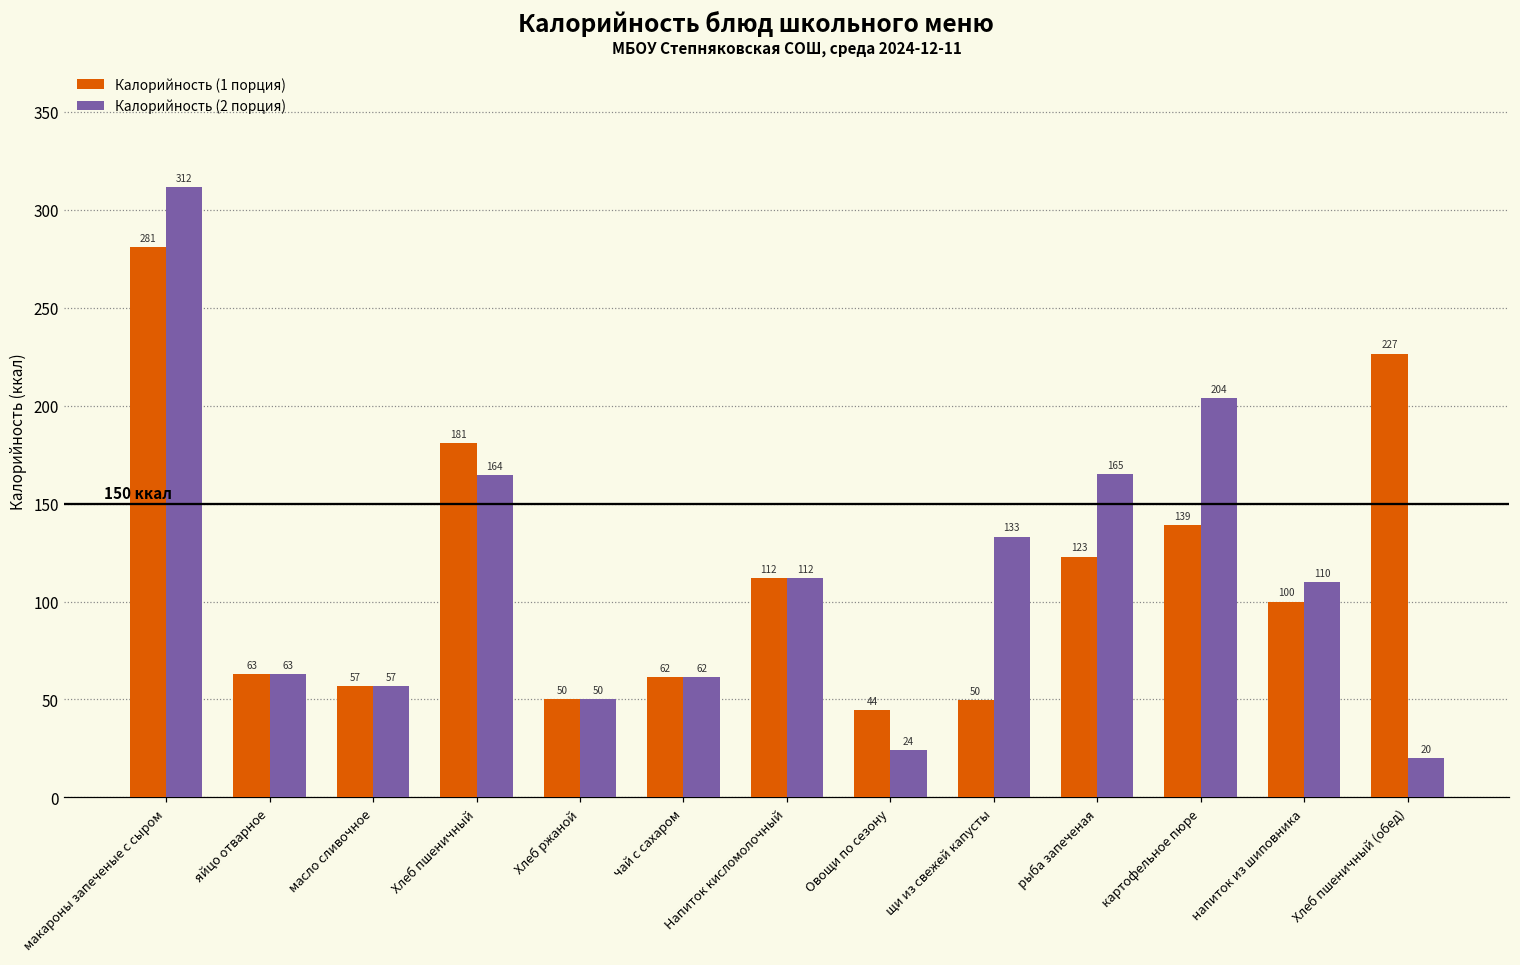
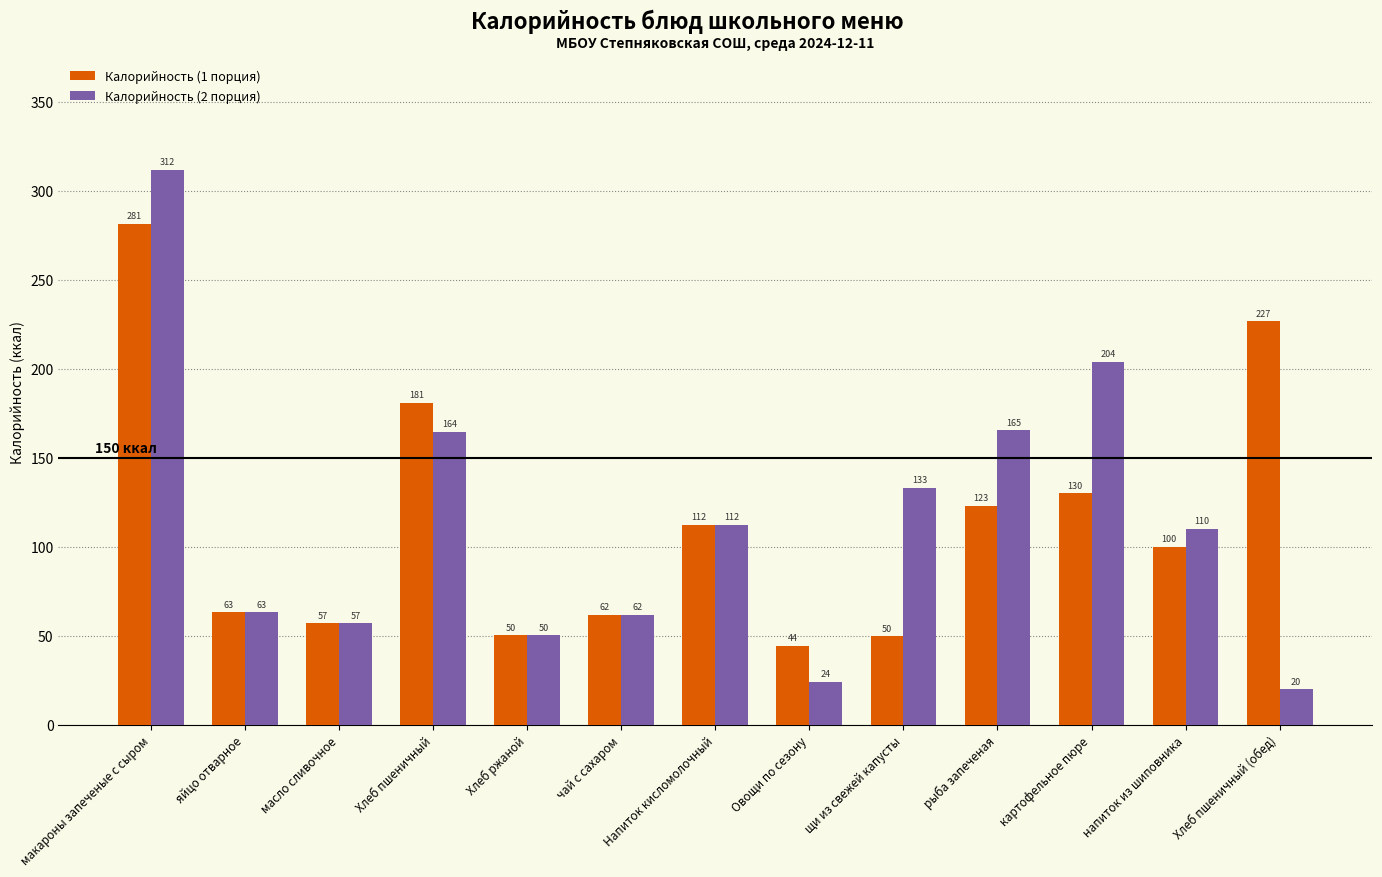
  {
    "Калорийность (1 порция)": {
      "макароны запеченые с сыром": 281,
      "яйцо отварное": 63,
      "масло сливочное": 57,
      "Хлеб пшеничный": 181,
      "Хлеб ржаной": 50,
      "чай с сахаром": 62,
      "Напиток кисломолочный": 112,
      "Овощи по сезону": 44,
      "щи из свежей капусты": 50,
      "рыба запеченая": 123,
-     "картофельное пюре": 139,
+     "картофельное пюре": 130,
      "напиток из шиповника": 100,
      "Хлеб пшеничный (обед)": 227
    },
    "Калорийность (2 порция)": {
      "макароны запеченые с сыром": 312,
      "яйцо отварное": 63,
      "масло сливочное": 57,
      "Хлеб пшеничный": 164,
      "Хлеб ржаной": 50,
      "чай с сахаром": 62,
      "Напиток кисломолочный": 112,
      "Овощи по сезону": 24,
      "щи из свежей капусты": 133,
      "рыба запеченая": 165,
      "картофельное пюре": 204,
      "напиток из шиповника": 110,
      "Хлеб пшеничный (обед)": 20
    }
  }
